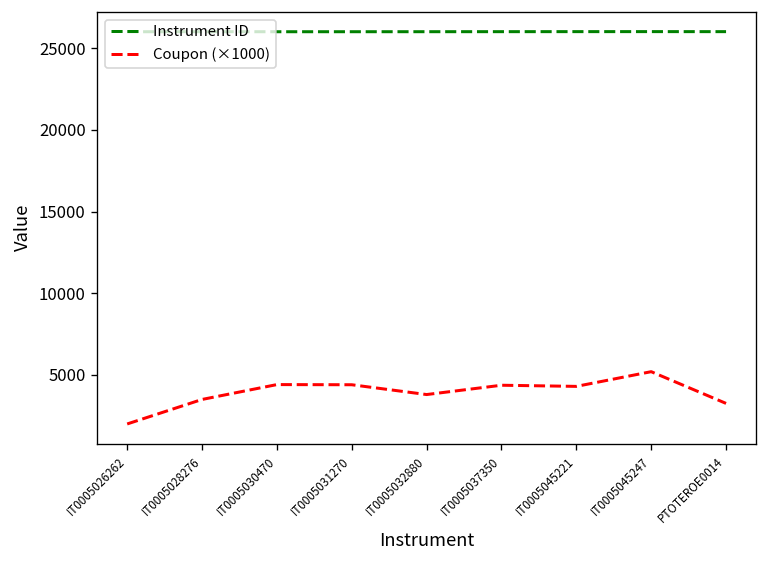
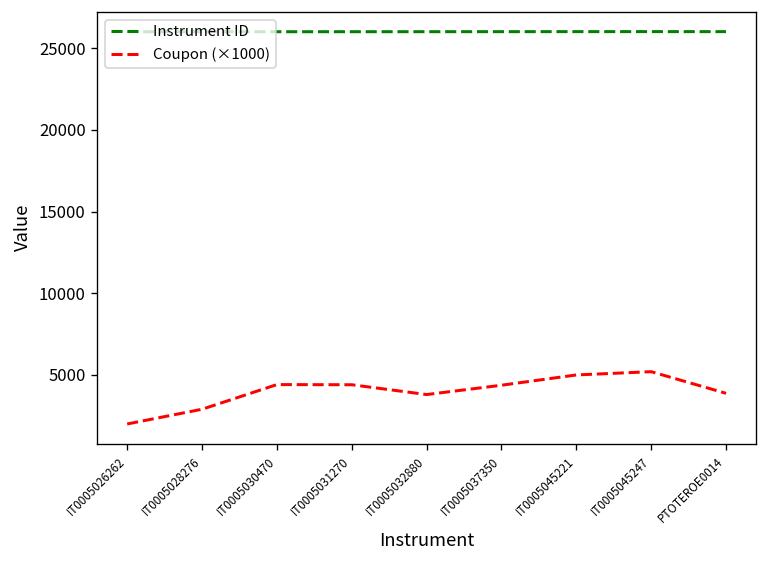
  {
    "Instrument ID": {
      "IT0005030470": 26000,
      "IT0005031270": 26000,
      "IT0005032880": 26000,
      "IT0005037350": 26000,
      "IT0005045221": 26000,
      "IT0005045247": 26000,
      "PTOTEROE0014": 26000
    },
    "Coupon (×1000)": {
      "IT0005026262": 2000,
-     "IT0005028276": 3500,
+     "IT0005028276": 2900,
      "IT0005030470": 4400,
      "IT0005031270": 4400,
      "IT0005032880": 3800,
      "IT0005037350": 4400,
-     "IT0005045221": 4300,
+     "IT0005045221": 5000,
      "IT0005045247": 5200,
-     "PTOTEROE0014": 3300
+     "PTOTEROE0014": 3900
    }
  }
